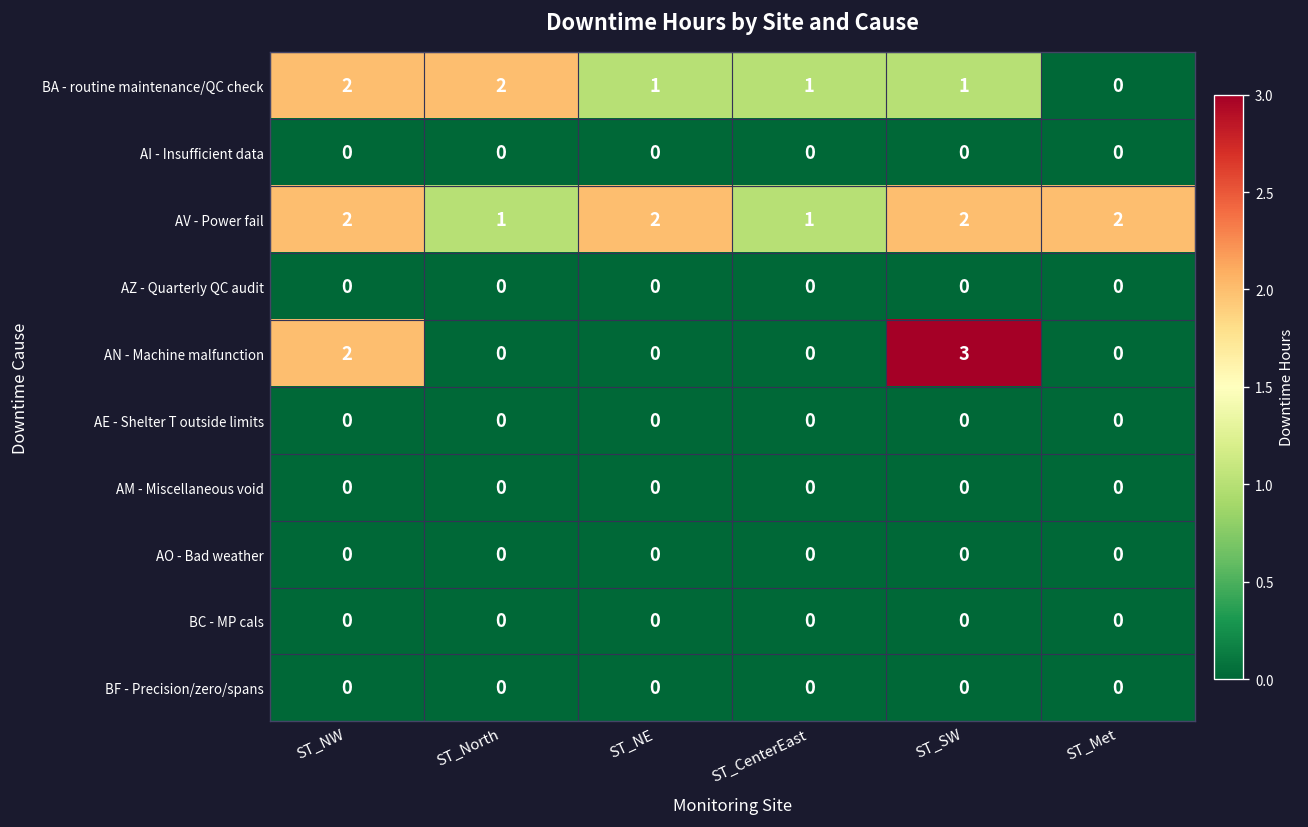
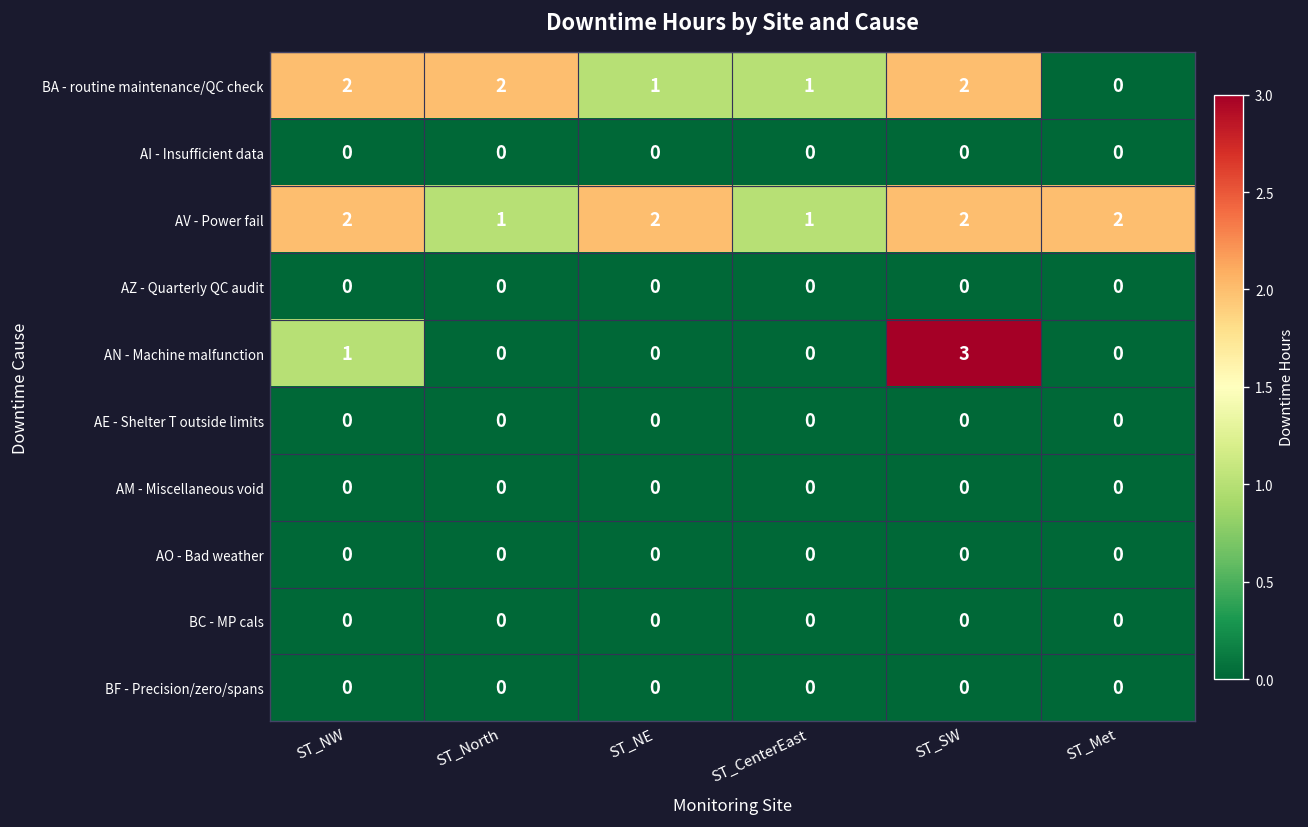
  {
    "BA - routine maintenance/QC check": {
      "ST_NW": 2,
      "ST_North": 2,
      "ST_NE": 1,
      "ST_CenterEast": 1,
-     "ST_SW": 1,
+     "ST_SW": 2,
      "ST_Met": 0
    },
    "AI - Insufficient data": {
      "ST_NW": 0,
      "ST_North": 0,
      "ST_NE": 0,
      "ST_CenterEast": 0,
      "ST_SW": 0,
      "ST_Met": 0
    },
    "AV - Power fail": {
      "ST_NW": 2,
      "ST_North": 1,
      "ST_NE": 2,
      "ST_CenterEast": 1,
      "ST_SW": 2,
      "ST_Met": 2
    },
    "AZ - Quarterly QC audit": {
      "ST_NW": 0,
      "ST_North": 0,
      "ST_NE": 0,
      "ST_CenterEast": 0,
      "ST_SW": 0,
      "ST_Met": 0
    },
    "AN - Machine malfunction": {
-     "ST_NW": 2,
+     "ST_NW": 1,
      "ST_North": 0,
      "ST_NE": 0,
      "ST_CenterEast": 0,
      "ST_SW": 3,
      "ST_Met": 0
    },
    "AE - Shelter T outside limits": {
      "ST_NW": 0,
      "ST_North": 0,
      "ST_NE": 0,
      "ST_CenterEast": 0,
      "ST_SW": 0,
      "ST_Met": 0
    },
    "AM - Miscellaneous void": {
      "ST_NW": 0,
      "ST_North": 0,
      "ST_NE": 0,
      "ST_CenterEast": 0,
      "ST_SW": 0,
      "ST_Met": 0
    },
    "AO - Bad weather": {
      "ST_NW": 0,
      "ST_North": 0,
      "ST_NE": 0,
      "ST_CenterEast": 0,
      "ST_SW": 0,
      "ST_Met": 0
    },
    "BC - MP cals": {
      "ST_NW": 0,
      "ST_North": 0,
      "ST_NE": 0,
      "ST_CenterEast": 0,
      "ST_SW": 0,
      "ST_Met": 0
    },
    "BF - Precision/zero/spans": {
      "ST_NW": 0,
      "ST_North": 0,
      "ST_NE": 0,
      "ST_CenterEast": 0,
      "ST_SW": 0,
      "ST_Met": 0
    }
  }
